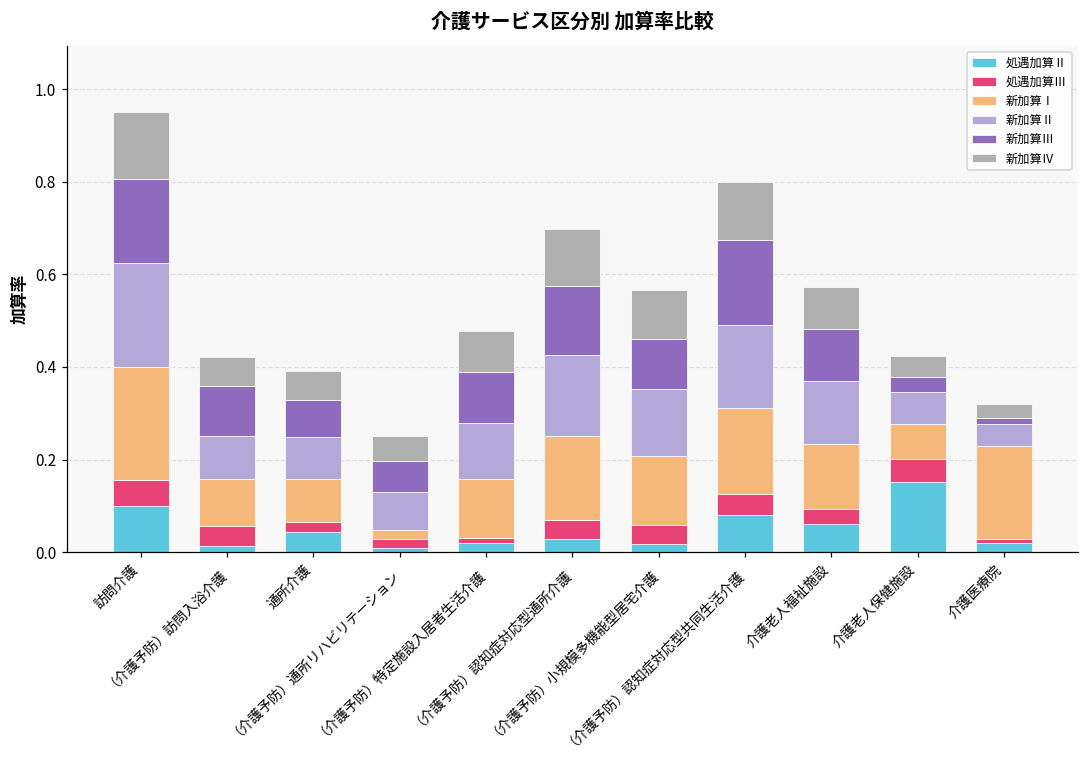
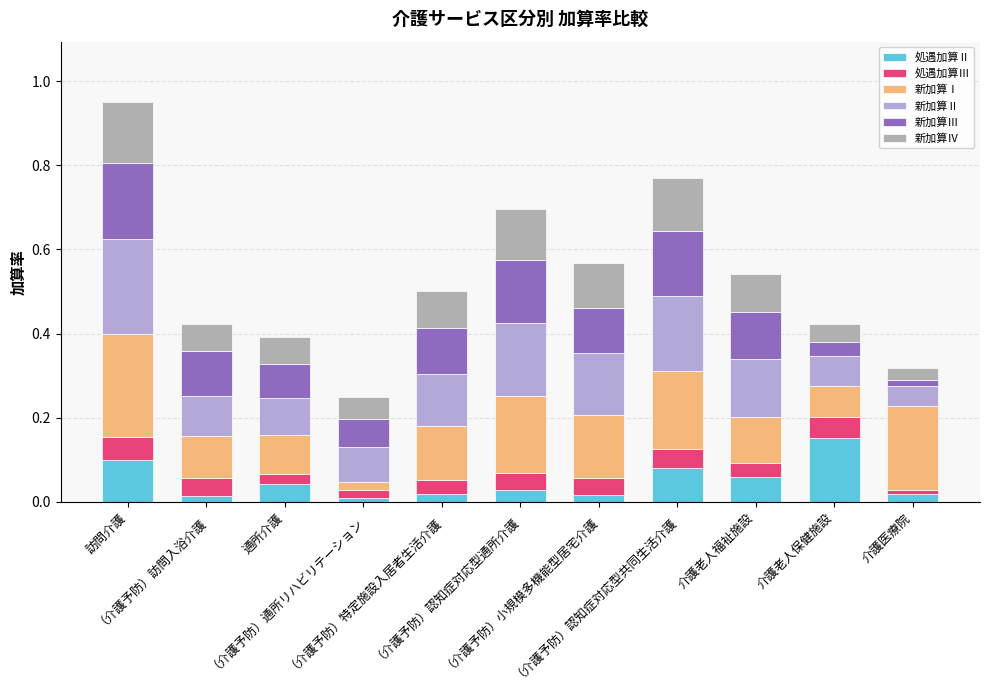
  {
    "処遇加算Ⅱ": {
      "訪問介護": 0.10,
      "（介護予防）訪問入浴介護": 0.01,
      "通所介護": 0.04,
      "（介護予防）通所リハビリテーション": 0.01,
      "（介護予防）特定施設入居者生活介護": 0.02,
      "（介護予防）認知症対応型通所介護": 0.03,
      "（介護予防）小規模多機能型居宅介護": 0.02,
      "（介護予防）認知症対応型共同生活介護": 0.08,
      "介護老人福祉施設": 0.06,
      "介護老人保健施設": 0.15,
      "介護医療院": 0.02
    },
    "処遇加算Ⅲ": {
      "訪問介護": 0.05,
      "（介護予防）訪問入浴介護": 0.04,
      "通所介護": 0.02,
      "（介護予防）通所リハビリテーション": 0.02,
-     "（介護予防）特定施設入居者生活介護": 0.01,
+     "（介護予防）特定施設入居者生活介護": 0.03,
      "（介護予防）認知症対応型通所介護": 0.04,
      "（介護予防）小規模多機能型居宅介護": 0.04,
      "（介護予防）認知症対応型共同生活介護": 0.05,
      "介護老人福祉施設": 0.03,
      "介護老人保健施設": 0.05,
      "介護医療院": 0.01
    },
    "新加算Ⅰ": {
      "訪問介護": 0.25,
      "（介護予防）訪問入浴介護": 0.10,
      "通所介護": 0.09,
      "（介護予防）通所リハビリテーション": 0.02,
      "（介護予防）特定施設入居者生活介護": 0.13,
      "（介護予防）認知症対応型通所介護": 0.18,
      "（介護予防）小規模多機能型居宅介護": 0.15,
      "（介護予防）認知症対応型共同生活介護": 0.19,
-     "介護老人福祉施設": 0.14,
+     "介護老人福祉施設": 0.11,
      "介護老人保健施設": 0.07,
      "介護医療院": 0.20
    },
    "新加算Ⅲ": {
      "訪問介護": 0.18,
      "（介護予防）訪問入浴介護": 0.11,
      "通所介護": 0.08,
      "（介護予防）通所リハビリテーション": 0.07,
      "（介護予防）特定施設入居者生活介護": 0.11,
      "（介護予防）認知症対応型通所介護": 0.15,
      "（介護予防）小規模多機能型居宅介護": 0.11,
-     "（介護予防）認知症対応型共同生活介護": 0.18,
+     "（介護予防）認知症対応型共同生活介護": 0.16,
      "介護老人福祉施設": 0.11,
      "介護老人保健施設": 0.03,
      "介護医療院": 0.01
    }
  }
